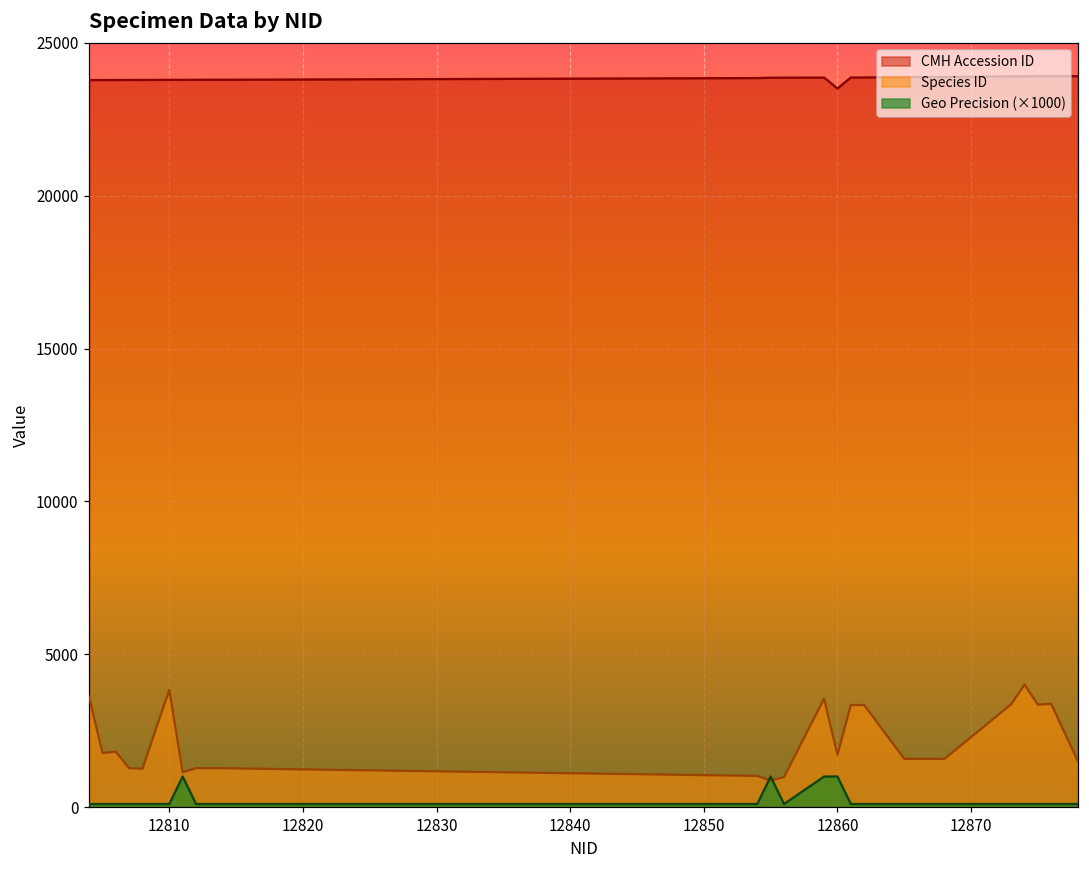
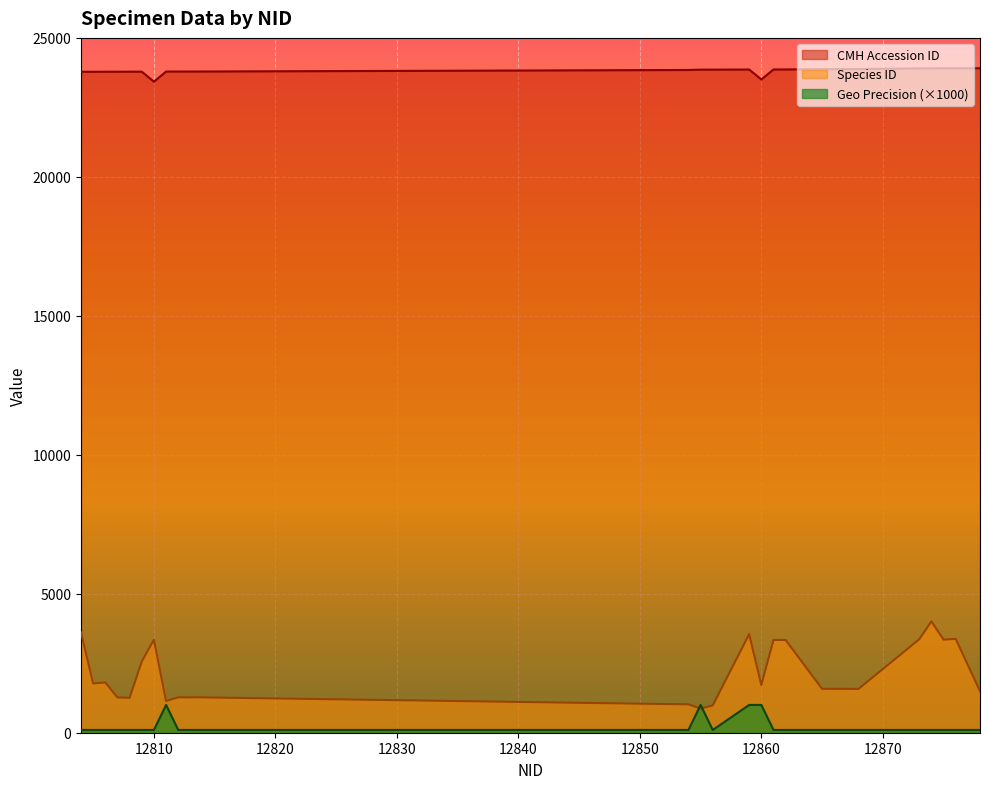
  {
    "CMH Accession ID": {
-     "12810": 23800,
+     "12810": 23400,
      "12860": 23500
    },
    "Species ID": {
-     "12810": 3800,
+     "12810": 3300,
      "12860": 1700
    },
    "Geo Precision (×1000)": {
      "12810": 100,
      "12860": 1000
    }
  }
